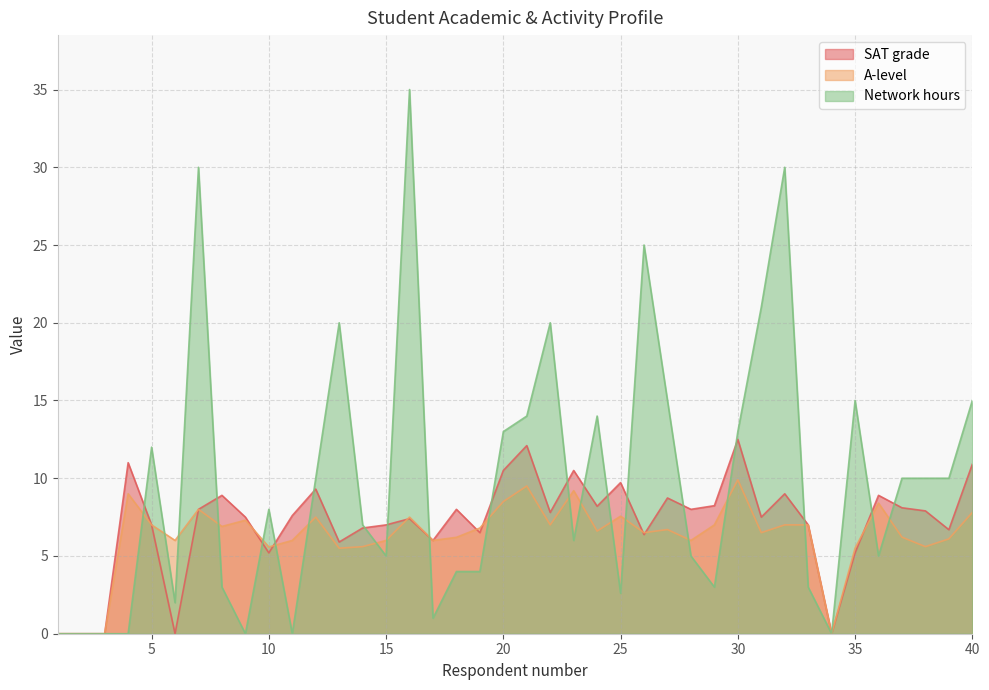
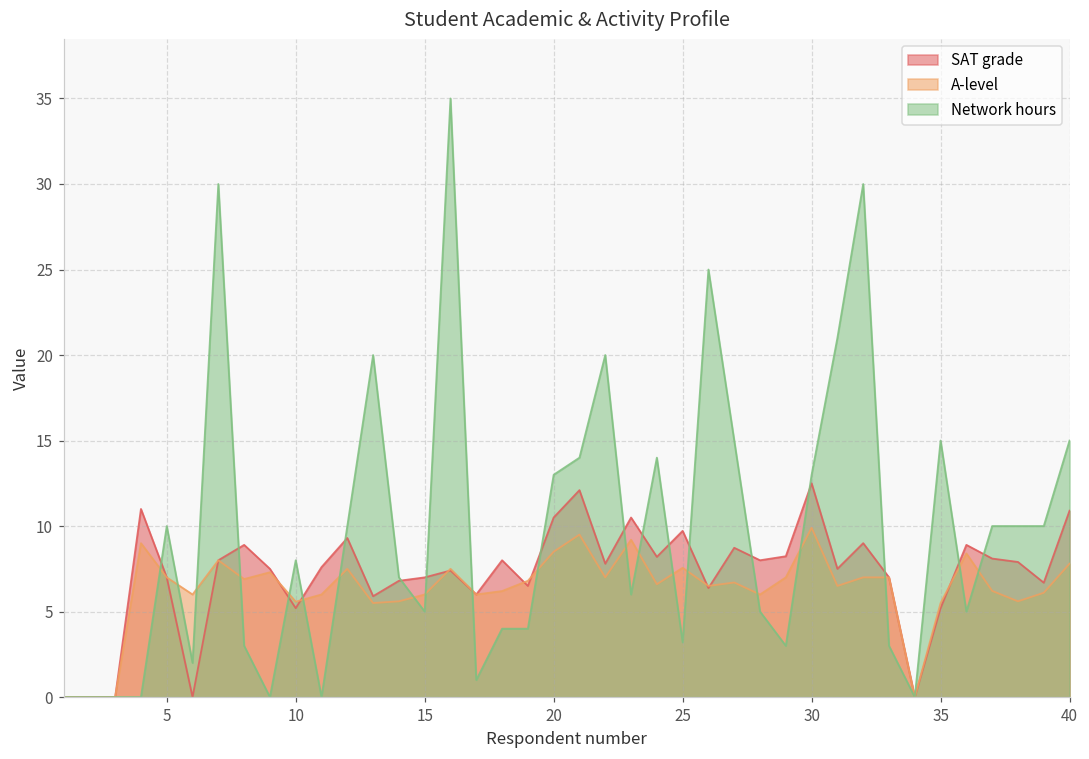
  {
    "Network hours": {
-     "5": 12,
+     "5": 10,
      "10": 8.0,
      "15": 5.0,
      "20": 13.0,
-     "25": 2.6,
+     "25": 3.2,
      "30": 13.0,
      "35": 15.0,
      "40": 15.0
    }
  }
